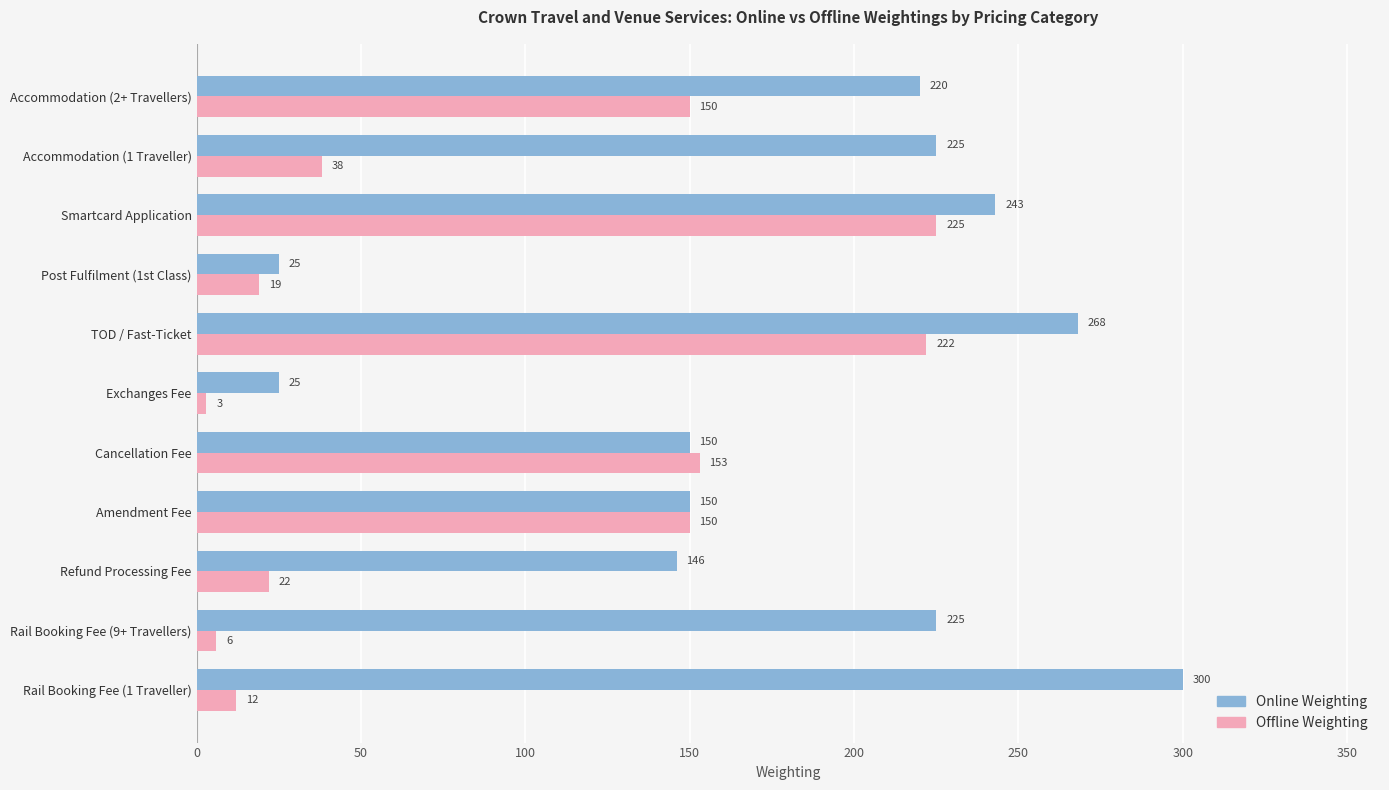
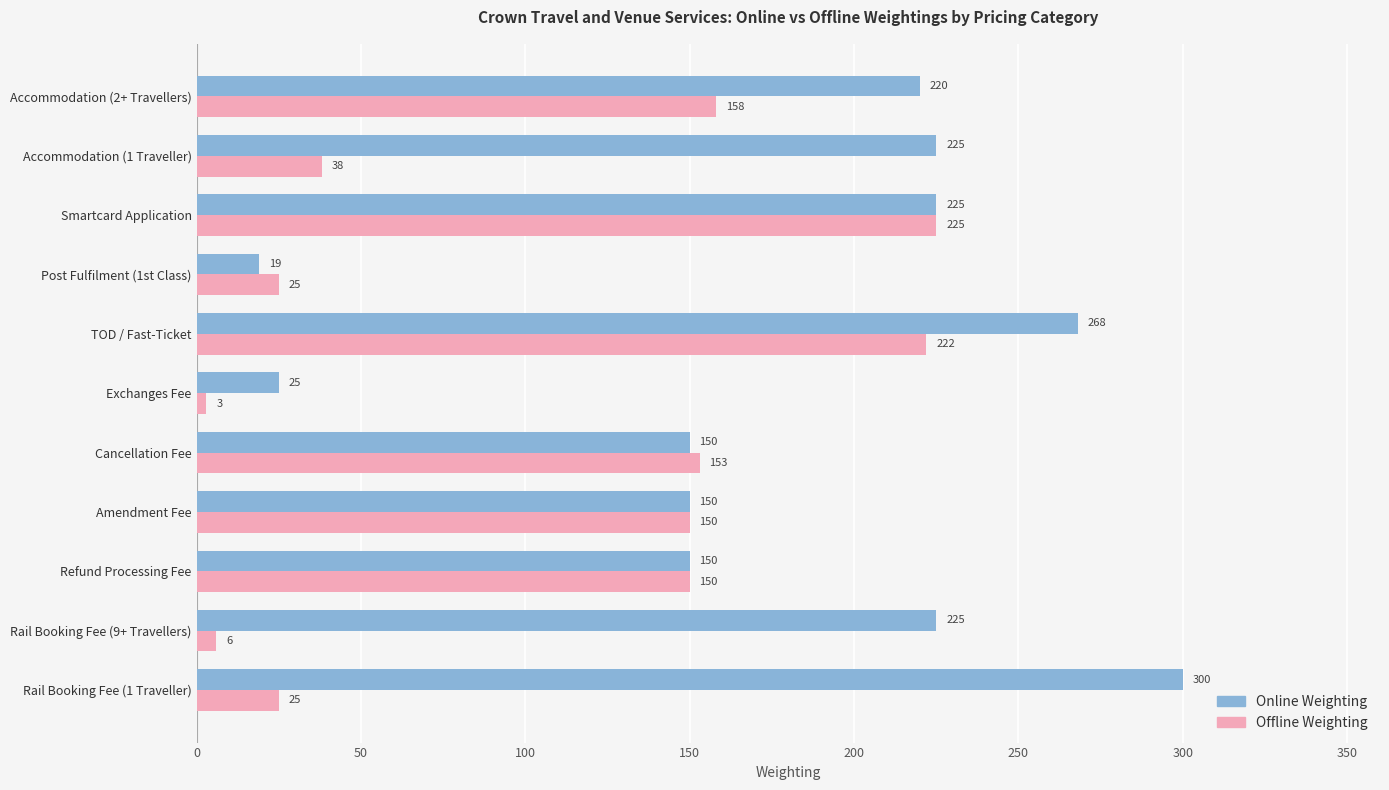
  {
    "Online Weighting": {
      "Accommodation (2+ Travellers)": 220,
      "Accommodation (1 Traveller)": 225,
-     "Smartcard Application": 243,
-     "Post Fulfilment (1st Class)": 25,
+     "Smartcard Application": 225,
+     "Post Fulfilment (1st Class)": 19,
      "TOD / Fast-Ticket": 268,
      "Exchanges Fee": 25,
      "Cancellation Fee": 150,
      "Amendment Fee": 150,
-     "Refund Processing Fee": 146,
+     "Refund Processing Fee": 150,
      "Rail Booking Fee (9+ Travellers)": 225,
      "Rail Booking Fee (1 Traveller)": 300
    },
    "Offline Weighting": {
-     "Accommodation (2+ Travellers)": 150,
+     "Accommodation (2+ Travellers)": 158,
      "Accommodation (1 Traveller)": 38,
      "Smartcard Application": 225,
-     "Post Fulfilment (1st Class)": 19,
+     "Post Fulfilment (1st Class)": 25,
      "TOD / Fast-Ticket": 222,
      "Exchanges Fee": 3,
      "Cancellation Fee": 153,
      "Amendment Fee": 150,
-     "Refund Processing Fee": 22,
+     "Refund Processing Fee": 150,
      "Rail Booking Fee (9+ Travellers)": 6,
-     "Rail Booking Fee (1 Traveller)": 12
+     "Rail Booking Fee (1 Traveller)": 25
    }
  }
